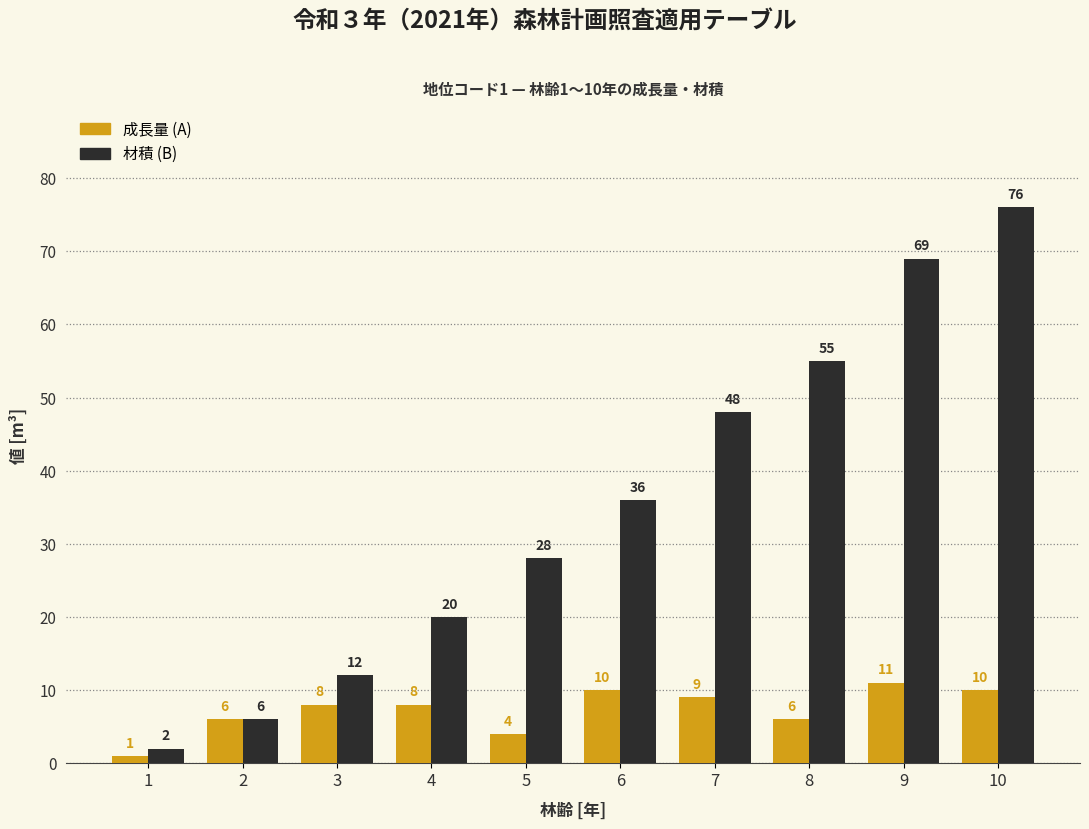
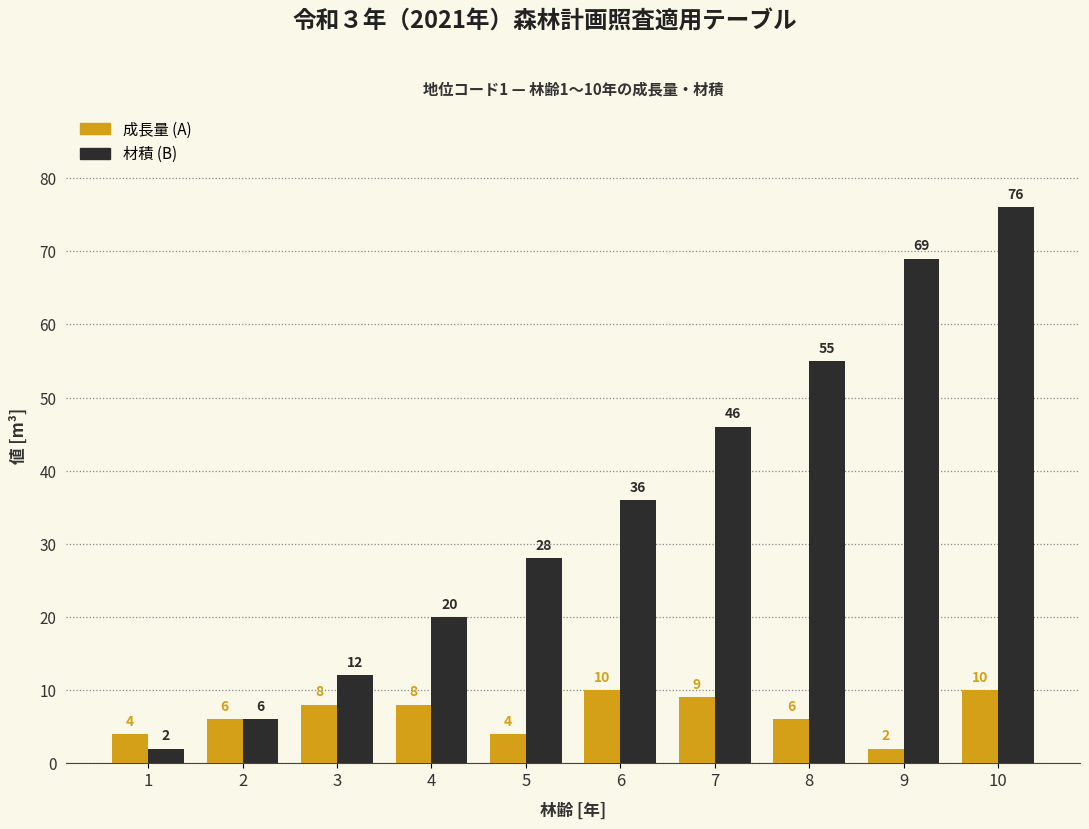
  {
    "成長量 (A)": {
-     "1": 1,
+     "1": 4,
      "2": 6,
      "3": 8,
      "4": 8,
      "5": 4,
      "6": 10,
      "7": 9,
      "8": 6,
-     "9": 11,
+     "9": 2,
      "10": 10
    },
    "材積 (B)": {
      "1": 2,
      "2": 6,
      "3": 12,
      "4": 20,
      "5": 28,
      "6": 36,
-     "7": 48,
+     "7": 46,
      "8": 55,
      "9": 69,
      "10": 76
    }
  }
